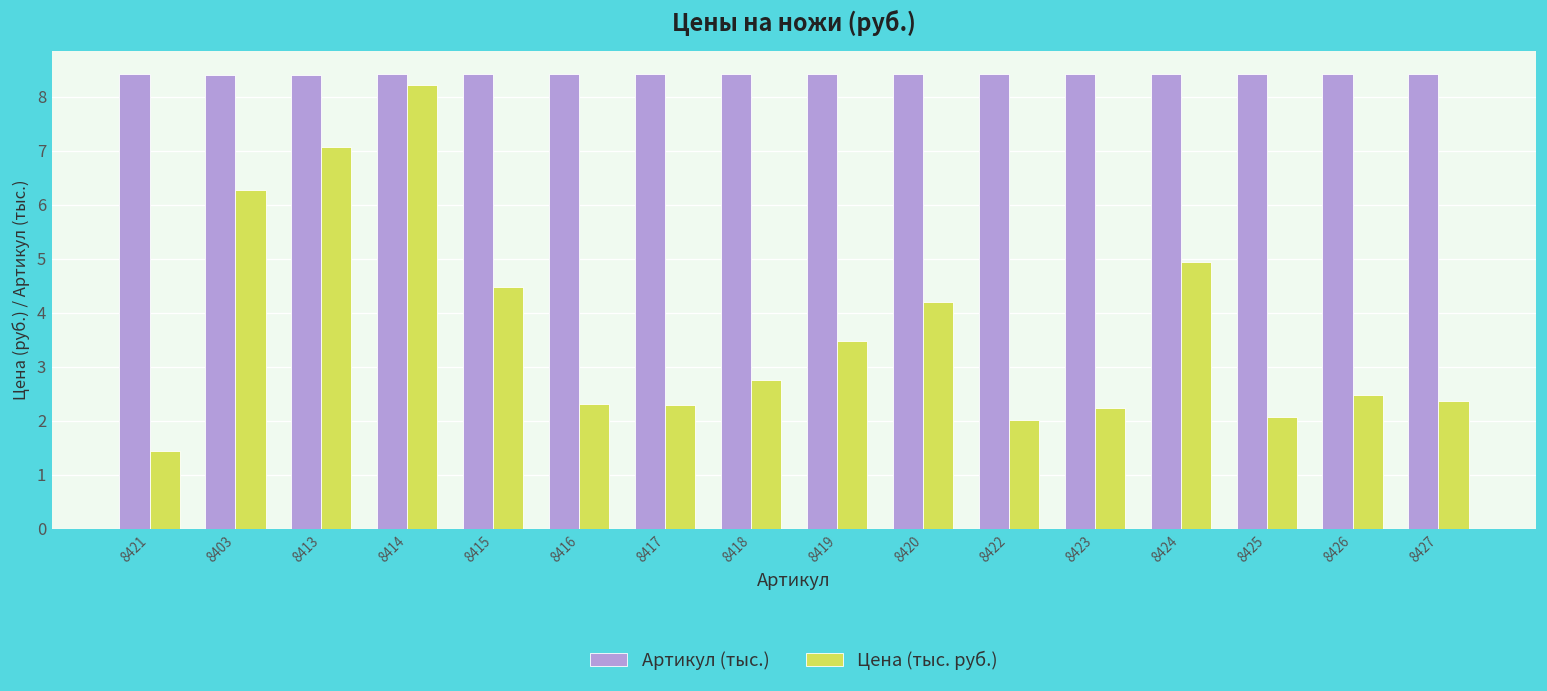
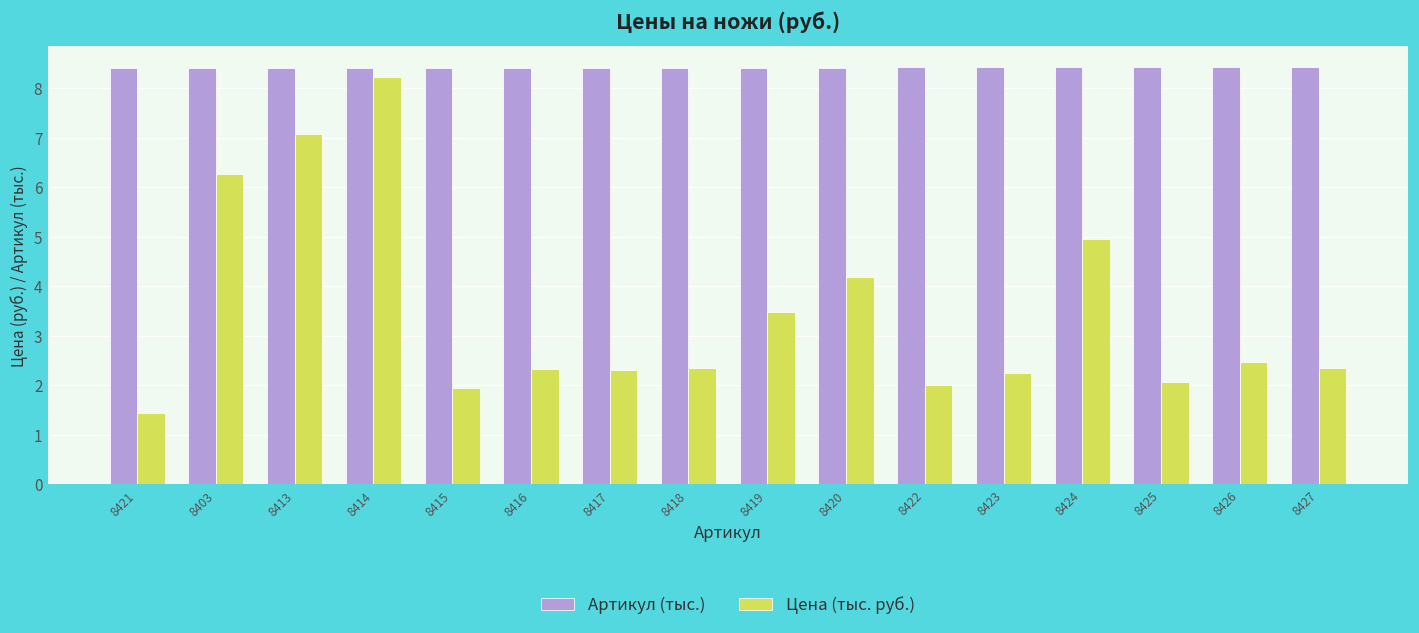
  {
    "Артикул (тыс.)": {
      "8421": 8.4,
      "8403": 8.4,
      "8413": 8.4,
      "8414": 8.4,
      "8415": 8.4,
      "8416": 8.4,
      "8417": 8.4,
      "8418": 8.4,
      "8419": 8.4,
      "8420": 8.4,
      "8422": 8.4,
      "8423": 8.4,
      "8424": 8.4,
      "8425": 8.4,
      "8426": 8.4,
      "8427": 8.4
    },
    "Цена (тыс. руб.)": {
      "8421": 1.4,
      "8403": 6.3,
      "8413": 7.1,
      "8414": 8.2,
-     "8415": 4.5,
+     "8415": 2.0,
      "8416": 2.3,
      "8417": 2.3,
-     "8418": 2.8,
+     "8418": 2.4,
      "8419": 3.5,
      "8420": 4.2,
      "8422": 2.0,
      "8423": 2.2,
      "8424": 5.0,
      "8425": 2.1,
      "8426": 2.5,
      "8427": 2.4
    }
  }
